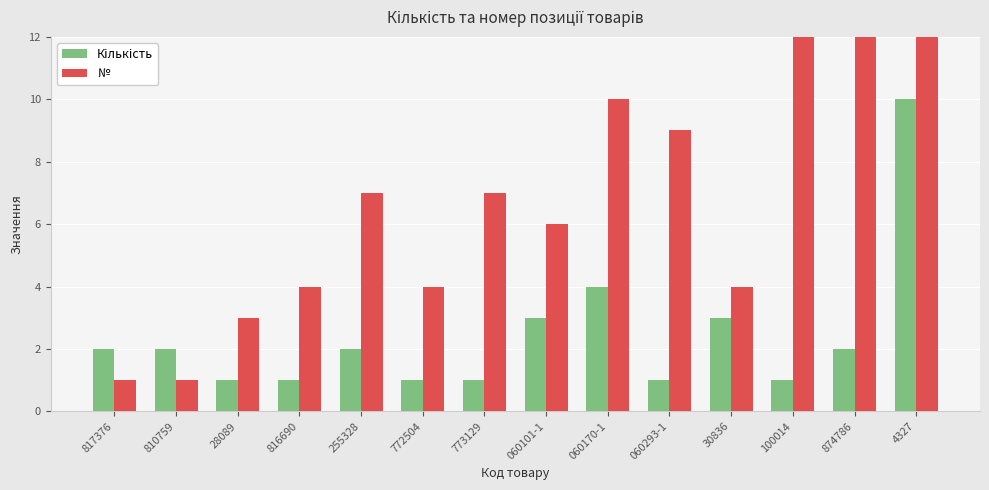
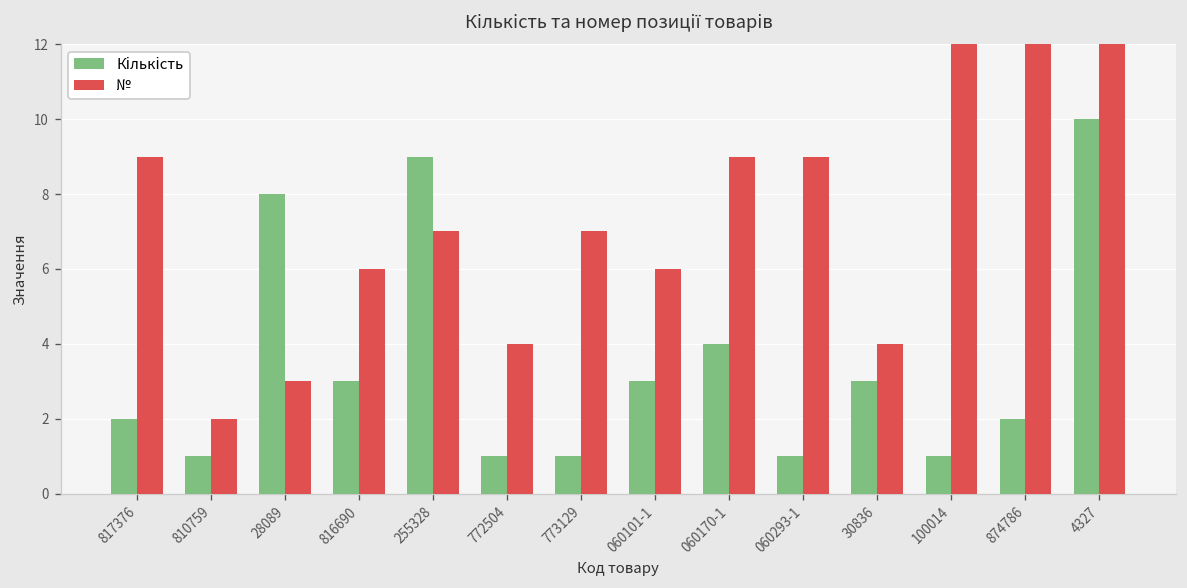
  {
    "Кількість": {
      "817376": 2,
-     "810759": 2,
-     "28089": 1,
-     "816690": 1,
-     "255328": 2,
+     "810759": 1,
+     "28089": 8,
+     "816690": 3,
+     "255328": 9,
      "772504": 1,
      "773129": 1,
      "060101-1": 3,
      "060170-1": 4,
      "060293-1": 1,
      "30836": 3,
      "100014": 1,
      "874786": 2,
      "4327": 10
    },
    "№": {
-     "817376": 1,
-     "810759": 1,
+     "817376": 9,
+     "810759": 2,
      "28089": 3,
-     "816690": 4,
+     "816690": 6,
      "255328": 7,
      "772504": 4,
      "773129": 7,
      "060101-1": 6,
-     "060170-1": 10,
+     "060170-1": 9,
      "060293-1": 9,
      "30836": 4,
      "100014": 12
    }
  }
